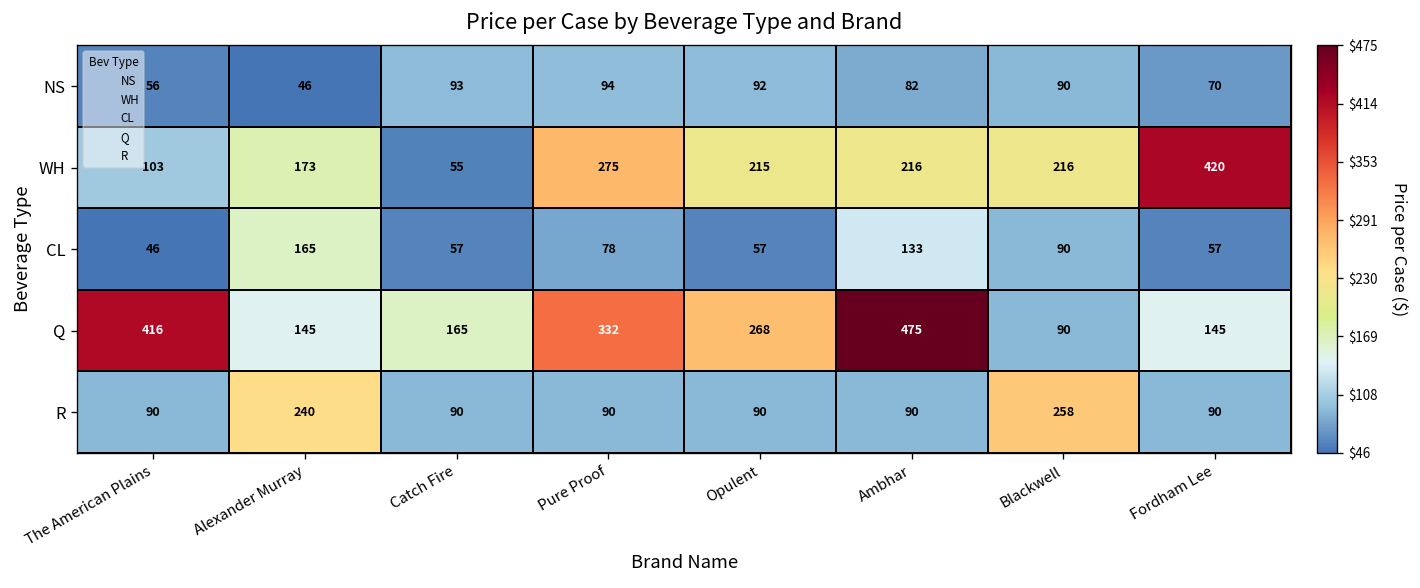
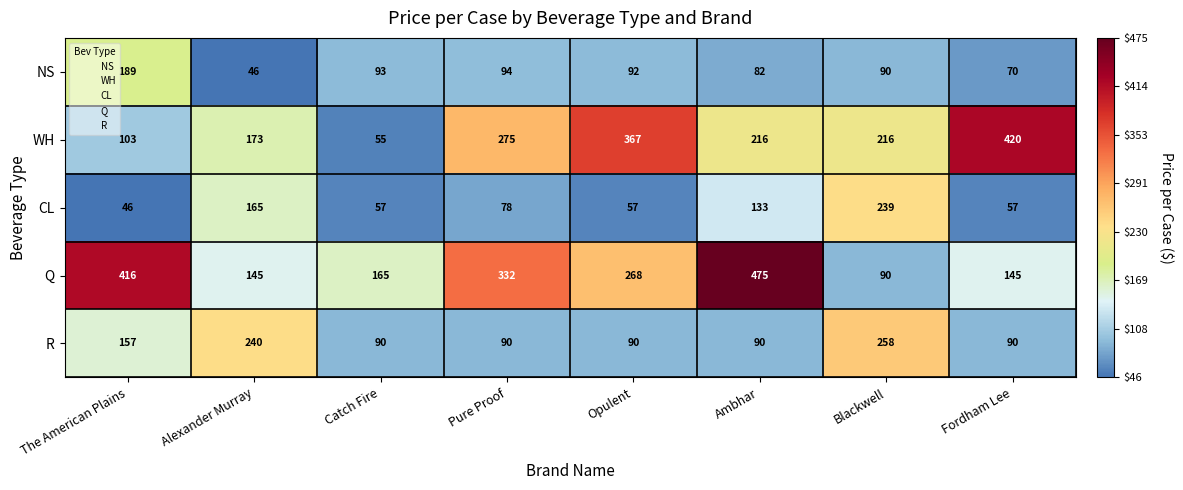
  {
    "NS": {
-     "The American Plains": 56,
+     "The American Plains": 189,
      "Alexander Murray": 46,
      "Catch Fire": 93,
      "Pure Proof": 94,
      "Opulent": 92,
      "Ambhar": 82,
      "Blackwell": 90,
      "Fordham Lee": 70
    },
    "WH": {
      "Alexander Murray": 173,
      "Catch Fire": 55,
      "Pure Proof": 275,
-     "Opulent": 215,
+     "Opulent": 367,
      "Ambhar": 216,
      "Blackwell": 216,
      "Fordham Lee": 420
    },
    "CL": {
      "The American Plains": 46,
      "Alexander Murray": 165,
      "Catch Fire": 57,
      "Pure Proof": 78,
      "Opulent": 57,
      "Ambhar": 133,
-     "Blackwell": 90,
+     "Blackwell": 239,
      "Fordham Lee": 57
    },
    "Q": {
      "The American Plains": 416,
      "Alexander Murray": 145,
      "Catch Fire": 165,
      "Pure Proof": 332,
      "Opulent": 268,
      "Ambhar": 475,
      "Blackwell": 90,
      "Fordham Lee": 145
    },
    "R": {
-     "The American Plains": 90,
+     "The American Plains": 157,
      "Alexander Murray": 240,
      "Catch Fire": 90,
      "Pure Proof": 90,
      "Opulent": 90,
      "Ambhar": 90,
      "Blackwell": 258,
      "Fordham Lee": 90
    }
  }
